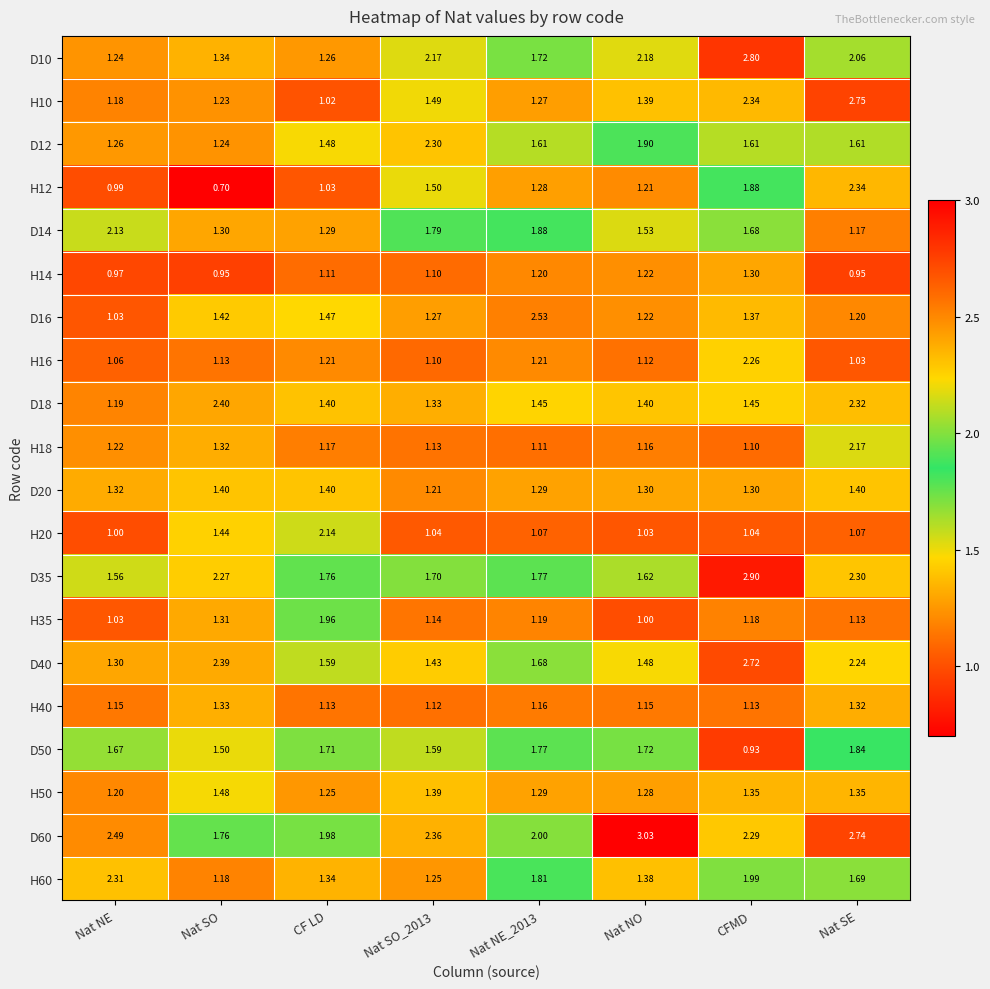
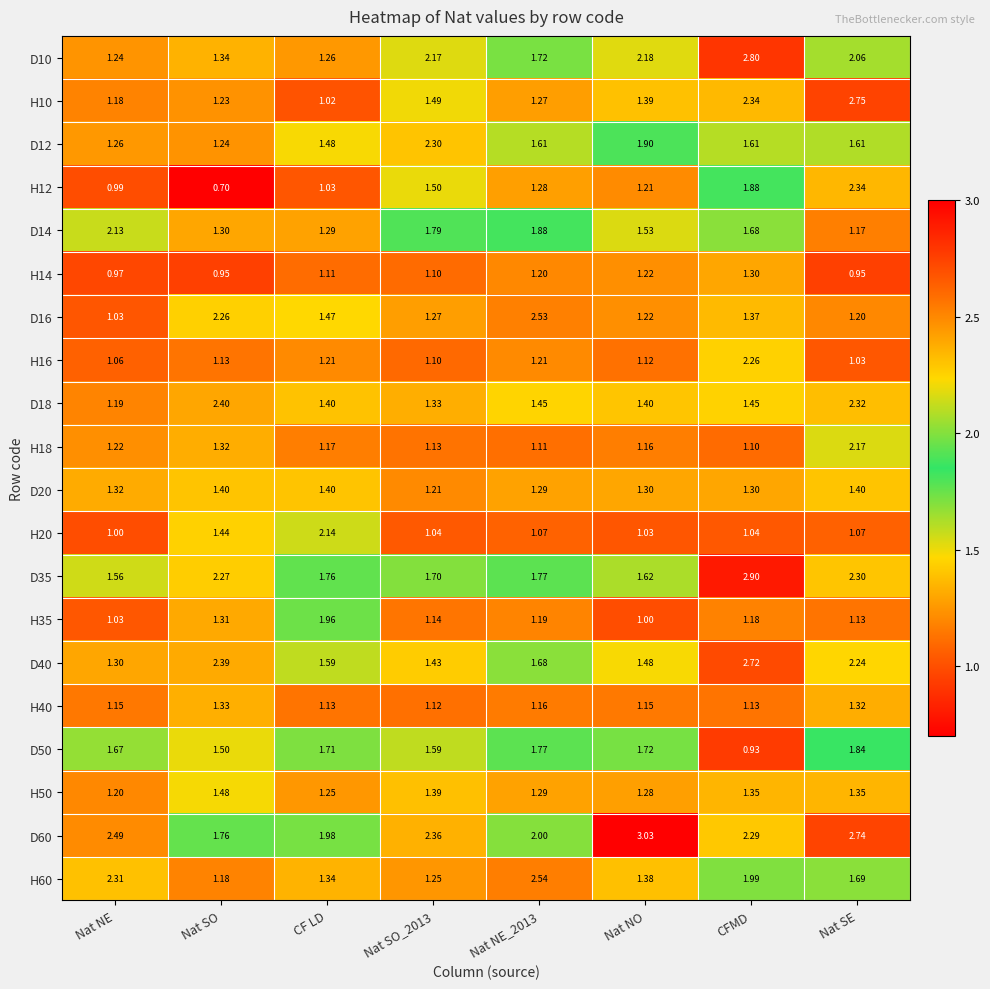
  {
    "D10": {
      "Nat NE": 1.24,
      "Nat SO": 1.34,
      "CF LD": 1.26,
      "Nat SO_2013": 2.17,
      "Nat NE_2013": 1.72,
      "Nat NO": 2.18,
      "CFMD": 2.80,
      "Nat SE": 2.06
    },
    "H10": {
      "Nat NE": 1.18,
      "Nat SO": 1.23,
      "CF LD": 1.02,
      "Nat SO_2013": 1.49,
      "Nat NE_2013": 1.27,
      "Nat NO": 1.39,
      "CFMD": 2.34,
      "Nat SE": 2.75
    },
    "D12": {
      "Nat NE": 1.26,
      "Nat SO": 1.24,
      "CF LD": 1.48,
      "Nat SO_2013": 2.30,
      "Nat NE_2013": 1.61,
      "Nat NO": 1.90,
      "CFMD": 1.61,
      "Nat SE": 1.61
    },
    "H12": {
      "Nat NE": 0.99,
      "Nat SO": 0.70,
      "CF LD": 1.03,
      "Nat SO_2013": 1.50,
      "Nat NE_2013": 1.28,
      "Nat NO": 1.21,
      "CFMD": 1.88,
      "Nat SE": 2.34
    },
    "D14": {
      "Nat NE": 2.13,
      "Nat SO": 1.30,
      "CF LD": 1.29,
      "Nat SO_2013": 1.79,
      "Nat NE_2013": 1.88,
      "Nat NO": 1.53,
      "CFMD": 1.68,
      "Nat SE": 1.17
    },
    "H14": {
      "Nat NE": 0.97,
      "Nat SO": 0.95,
      "CF LD": 1.11,
      "Nat SO_2013": 1.10,
      "Nat NE_2013": 1.20,
      "Nat NO": 1.22,
      "CFMD": 1.30,
      "Nat SE": 0.95
    },
    "D16": {
      "Nat NE": 1.03,
-     "Nat SO": 1.42,
+     "Nat SO": 2.26,
      "CF LD": 1.47,
      "Nat SO_2013": 1.27,
      "Nat NE_2013": 2.53,
      "Nat NO": 1.22,
      "CFMD": 1.37,
      "Nat SE": 1.20
    },
    "H16": {
      "Nat NE": 1.06,
      "Nat SO": 1.13,
      "CF LD": 1.21,
      "Nat SO_2013": 1.10,
      "Nat NE_2013": 1.21,
      "Nat NO": 1.12,
      "CFMD": 2.26,
      "Nat SE": 1.03
    },
    "D18": {
      "Nat NE": 1.19,
      "Nat SO": 2.40,
      "CF LD": 1.40,
      "Nat SO_2013": 1.33,
      "Nat NE_2013": 1.45,
      "Nat NO": 1.40,
      "CFMD": 1.45,
      "Nat SE": 2.32
    },
    "H18": {
      "Nat NE": 1.22,
      "Nat SO": 1.32,
      "CF LD": 1.17,
      "Nat SO_2013": 1.13,
      "Nat NE_2013": 1.11,
      "Nat NO": 1.16,
      "CFMD": 1.10,
      "Nat SE": 2.17
    },
    "D20": {
      "Nat NE": 1.32,
      "Nat SO": 1.40,
      "CF LD": 1.40,
      "Nat SO_2013": 1.21,
      "Nat NE_2013": 1.29,
      "Nat NO": 1.30,
      "CFMD": 1.30,
      "Nat SE": 1.40
    },
    "H20": {
      "Nat NE": 1.00,
      "Nat SO": 1.44,
      "CF LD": 2.14,
      "Nat SO_2013": 1.04,
      "Nat NE_2013": 1.07,
      "Nat NO": 1.03,
      "CFMD": 1.04,
      "Nat SE": 1.07
    },
    "D35": {
      "Nat NE": 1.56,
      "Nat SO": 2.27,
      "CF LD": 1.76,
      "Nat SO_2013": 1.70,
      "Nat NE_2013": 1.77,
      "Nat NO": 1.62,
      "CFMD": 2.90,
      "Nat SE": 2.30
    },
    "H35": {
      "Nat NE": 1.03,
      "Nat SO": 1.31,
      "CF LD": 1.96,
      "Nat SO_2013": 1.14,
      "Nat NE_2013": 1.19,
      "Nat NO": 1.00,
      "CFMD": 1.18,
      "Nat SE": 1.13
    },
    "D40": {
      "Nat NE": 1.30,
      "Nat SO": 2.39,
      "CF LD": 1.59,
      "Nat SO_2013": 1.43,
      "Nat NE_2013": 1.68,
      "Nat NO": 1.48,
      "CFMD": 2.72,
      "Nat SE": 2.24
    },
    "H40": {
      "Nat NE": 1.15,
      "Nat SO": 1.33,
      "CF LD": 1.13,
      "Nat SO_2013": 1.12,
      "Nat NE_2013": 1.16,
      "Nat NO": 1.15,
      "CFMD": 1.13,
      "Nat SE": 1.32
    },
    "D50": {
      "Nat NE": 1.67,
      "Nat SO": 1.50,
      "CF LD": 1.71,
      "Nat SO_2013": 1.59,
      "Nat NE_2013": 1.77,
      "Nat NO": 1.72,
      "CFMD": 0.93,
      "Nat SE": 1.84
    },
    "H50": {
      "Nat NE": 1.20,
      "Nat SO": 1.48,
      "CF LD": 1.25,
      "Nat SO_2013": 1.39,
      "Nat NE_2013": 1.29,
      "Nat NO": 1.28,
      "CFMD": 1.35,
      "Nat SE": 1.35
    },
    "D60": {
      "Nat NE": 2.49,
      "Nat SO": 1.76,
      "CF LD": 1.98,
      "Nat SO_2013": 2.36,
      "Nat NE_2013": 2.00,
      "Nat NO": 3.03,
      "CFMD": 2.29,
      "Nat SE": 2.74
    },
    "H60": {
      "Nat NE": 2.31,
      "Nat SO": 1.18,
      "CF LD": 1.34,
      "Nat SO_2013": 1.25,
-     "Nat NE_2013": 1.81,
+     "Nat NE_2013": 2.54,
      "Nat NO": 1.38,
      "CFMD": 1.99,
      "Nat SE": 1.69
    }
  }
